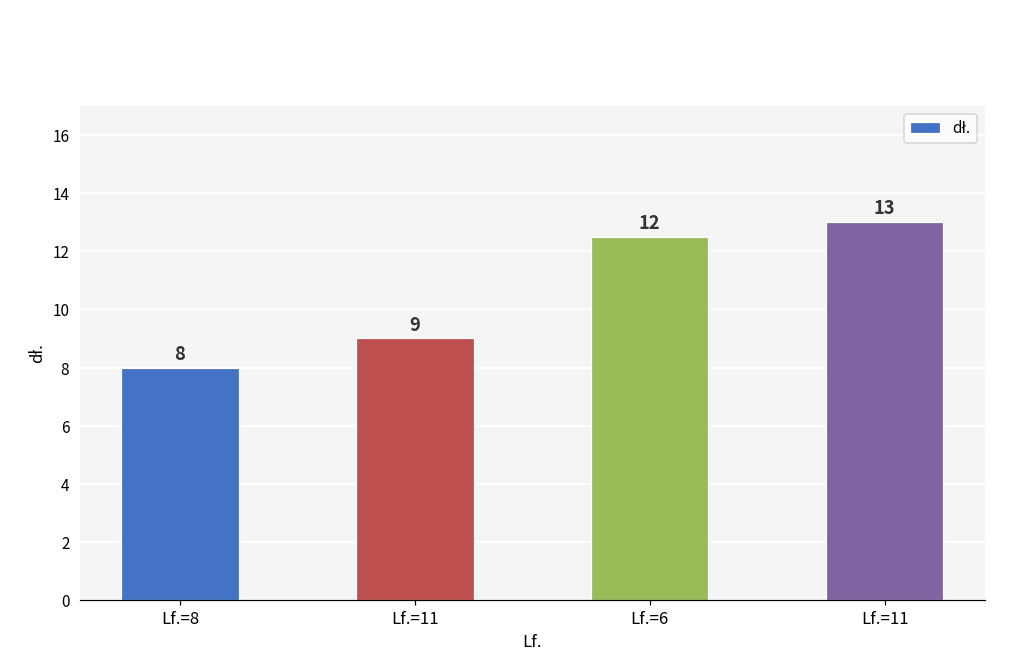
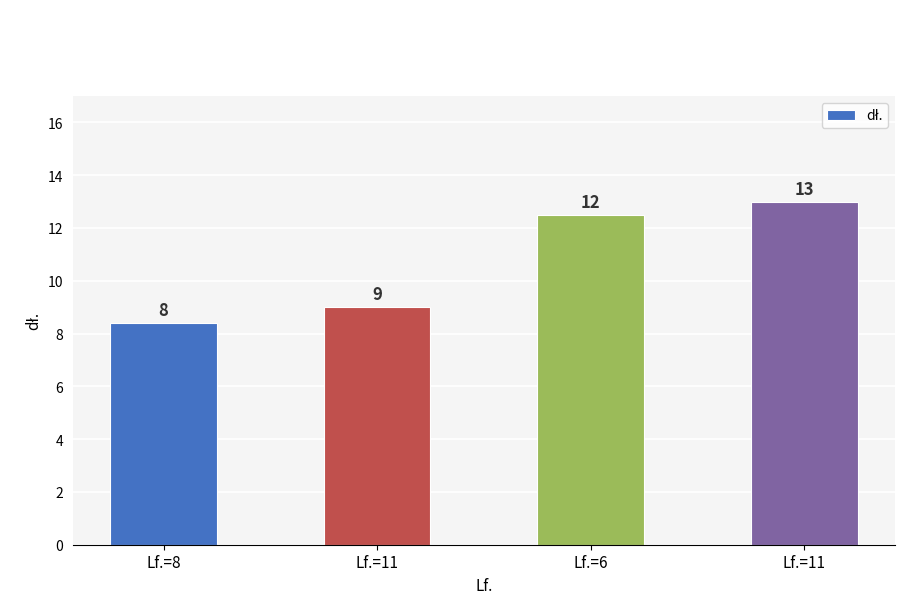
  {
-   "Lf.=8": 8.0
+   "Lf.=8": 8.4
  }
